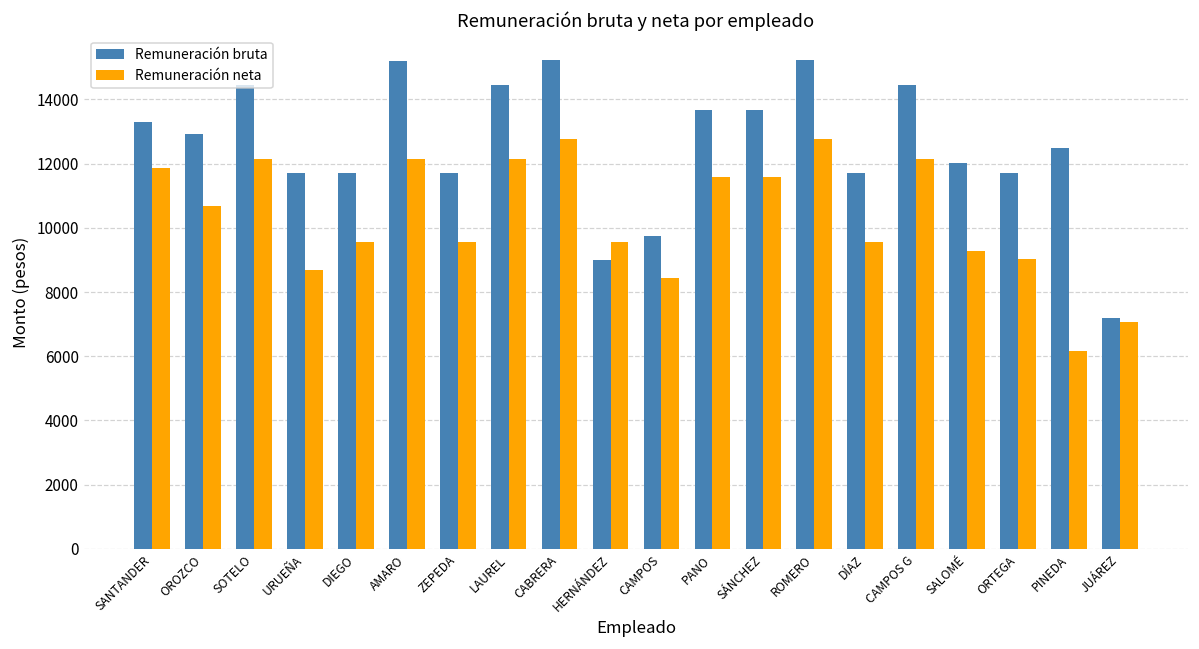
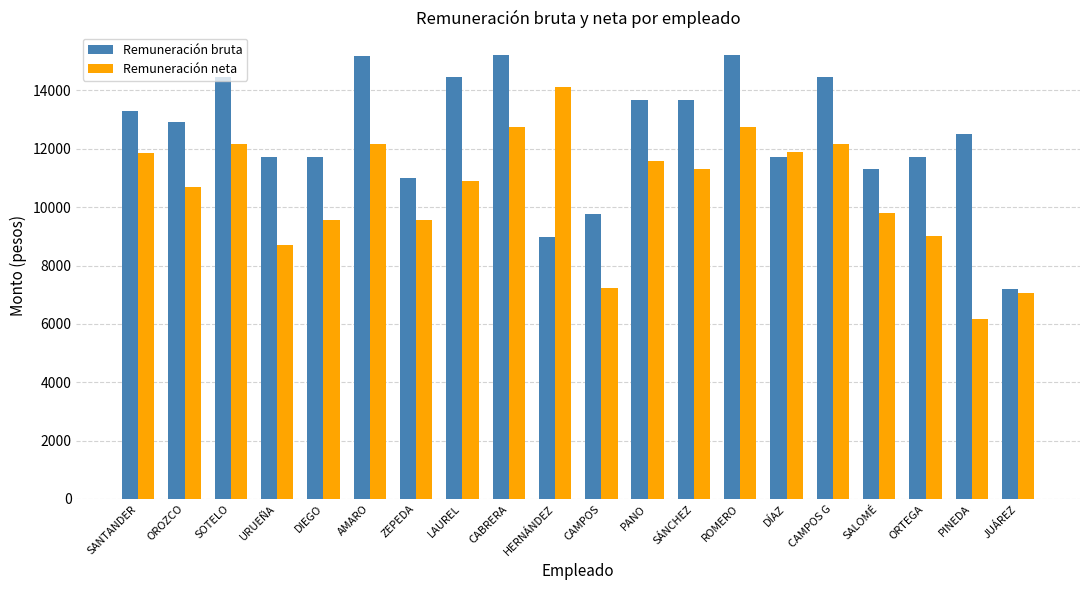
  {
    "Remuneración bruta": {
      "SANTANDER": 13300,
      "OROZCO": 12900,
      "URUEÑA": 11700,
      "DIEGO": 11700,
      "AMARO": 15200,
-     "ZEPEDA": 11700,
+     "ZEPEDA": 11000,
      "LAUREL": 14400,
      "CABRERA": 15200,
      "HERNÁNDEZ": 9000,
      "CAMPOS": 9800,
      "PANO": 13700,
      "SÁNCHEZ": 13700,
      "ROMERO": 15200,
      "DÍAZ": 11700,
      "CAMPOS G": 14400,
-     "SALOMÉ": 12000,
+     "SALOMÉ": 11300,
      "ORTEGA": 11700,
      "PINEDA": 12500,
      "JUÁREZ": 7200
    },
    "Remuneración neta": {
      "SANTANDER": 11900,
      "OROZCO": 10700,
      "SOTELO": 12200,
      "URUEÑA": 8700,
      "DIEGO": 9600,
      "AMARO": 12200,
      "ZEPEDA": 9600,
-     "LAUREL": 12200,
+     "LAUREL": 10900,
      "CABRERA": 12800,
-     "HERNÁNDEZ": 9600,
-     "CAMPOS": 8400,
+     "HERNÁNDEZ": 14100,
+     "CAMPOS": 7200,
      "PANO": 11600,
-     "SÁNCHEZ": 11600,
+     "SÁNCHEZ": 11300,
      "ROMERO": 12800,
-     "DÍAZ": 9600,
+     "DÍAZ": 11900,
      "CAMPOS G": 12200,
-     "SALOMÉ": 9300,
+     "SALOMÉ": 9800,
      "ORTEGA": 9000,
      "PINEDA": 6200,
      "JUÁREZ": 7100
    }
  }
